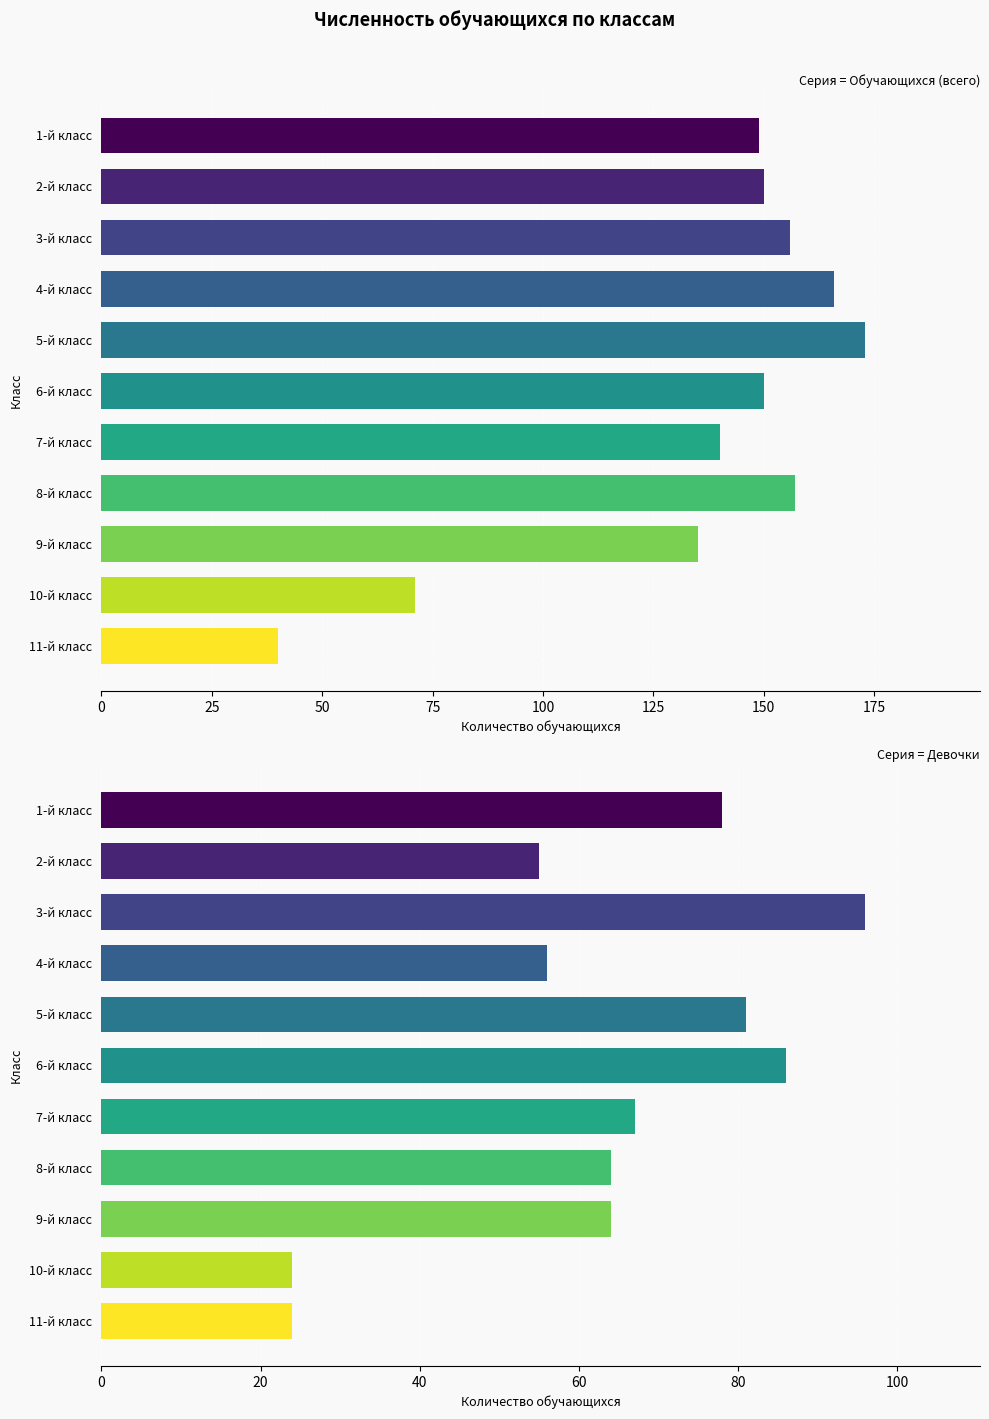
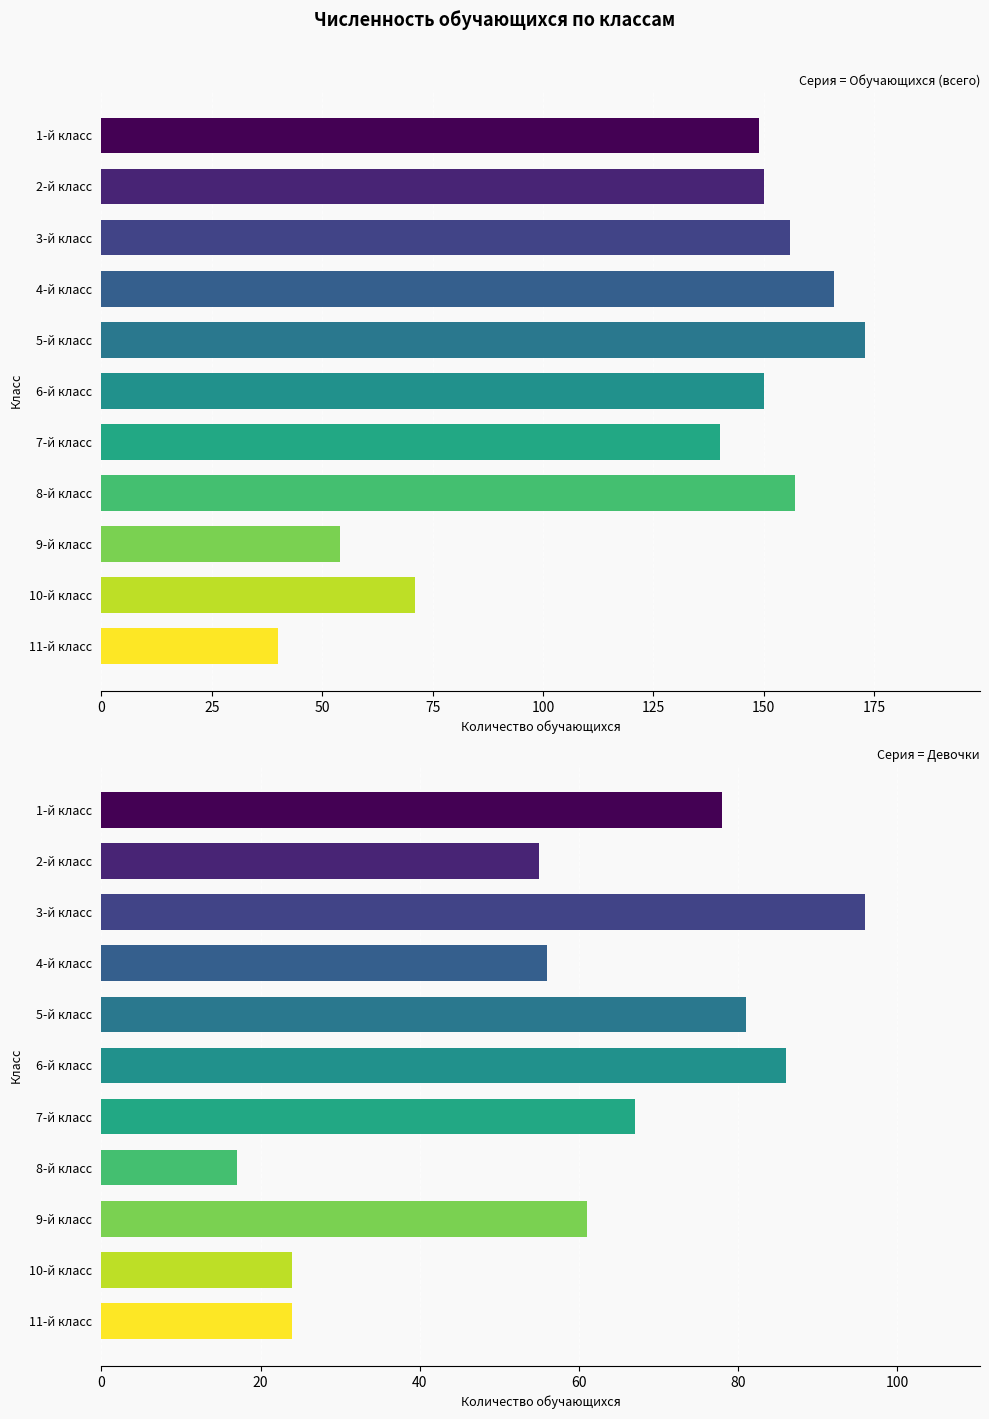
  {
    "Серия = Обучающихся (всего)": {
      "1-й класс": 149,
      "2-й класс": 150,
      "3-й класс": 156,
      "4-й класс": 166,
      "5-й класс": 173,
      "6-й класс": 150,
      "7-й класс": 140,
      "8-й класс": 157,
-     "9-й класс": 135,
+     "9-й класс": 54,
      "10-й класс": 71,
      "11-й класс": 40
    },
    "Серия = Девочки": {
      "1-й класс": 78,
      "2-й класс": 55,
      "3-й класс": 96,
      "4-й класс": 56,
      "5-й класс": 81,
      "6-й класс": 86,
      "7-й класс": 67,
-     "8-й класс": 64,
-     "9-й класс": 64,
+     "8-й класс": 17,
+     "9-й класс": 61,
      "10-й класс": 24,
      "11-й класс": 24
    }
  }
